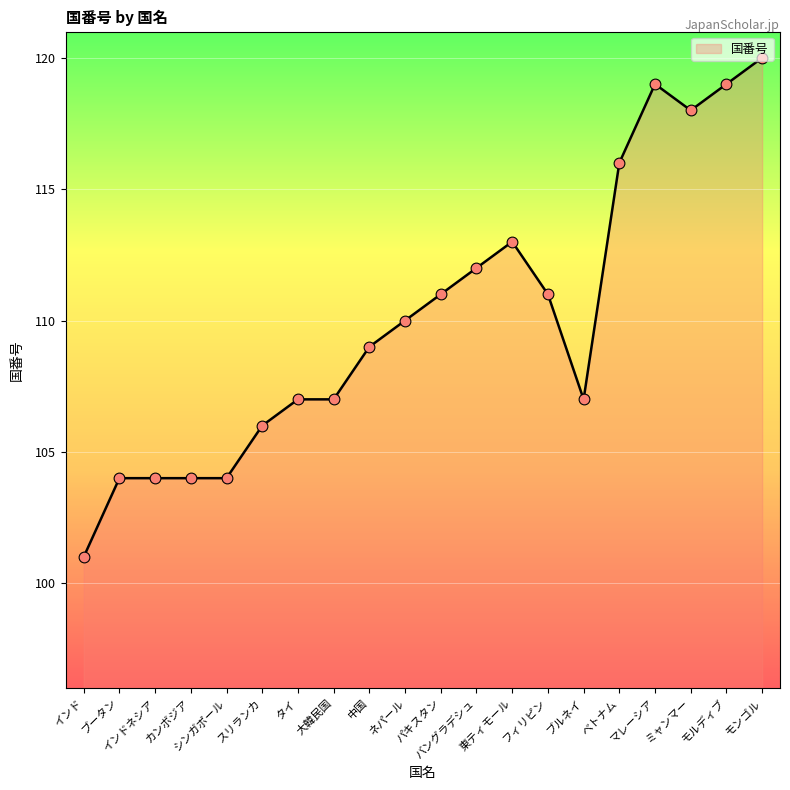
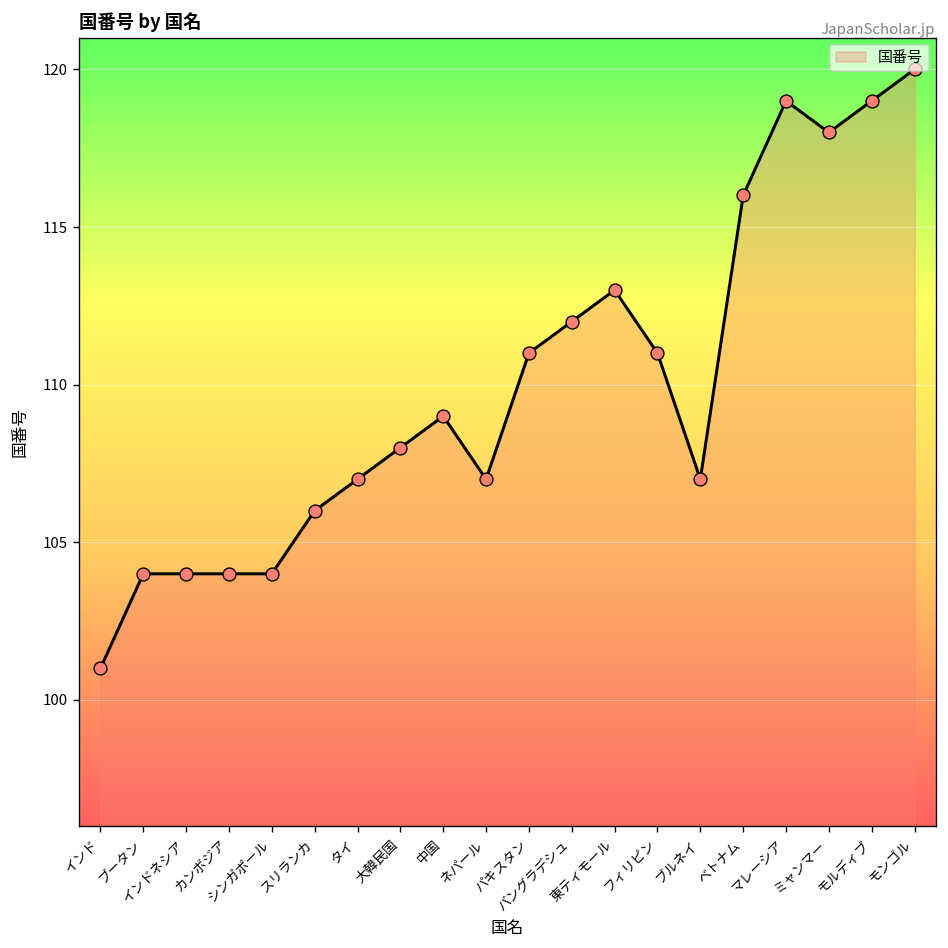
  {
    "インド": 101,
    "ブータン": 104,
    "インドネシア": 104,
    "カンボジア": 104,
    "シンガポール": 104,
    "スリランカ": 106,
    "タイ": 107,
-   "大韓民国": 107,
+   "大韓民国": 108,
    "中国": 109,
-   "ネパール": 110,
+   "ネパール": 107,
    "パキスタン": 111,
    "バングラデシュ": 112,
    "東ティモール": 113,
    "フィリピン": 111,
    "ブルネイ": 107,
    "ベトナム": 116,
    "マレーシア": 119,
    "ミャンマー": 118,
    "モルディブ": 119
  }
